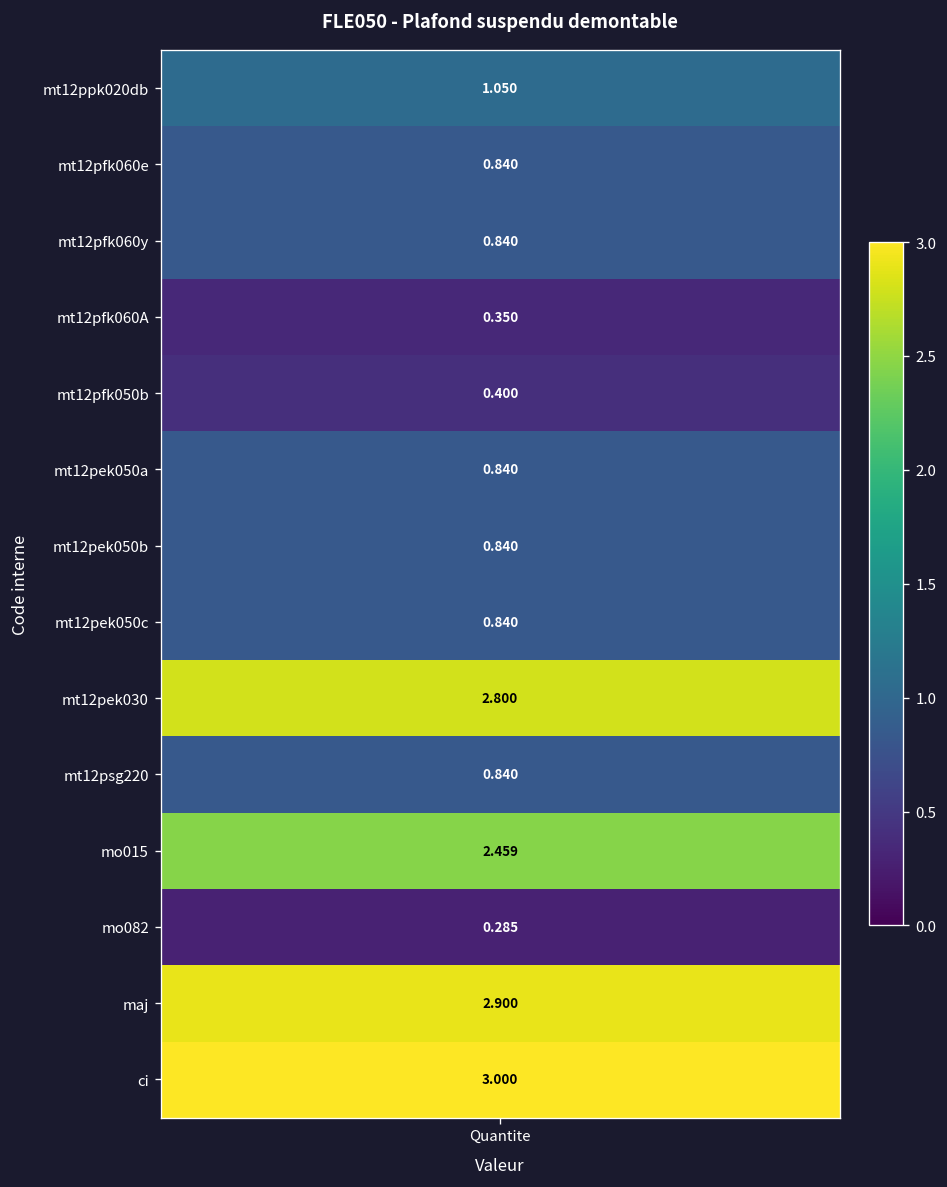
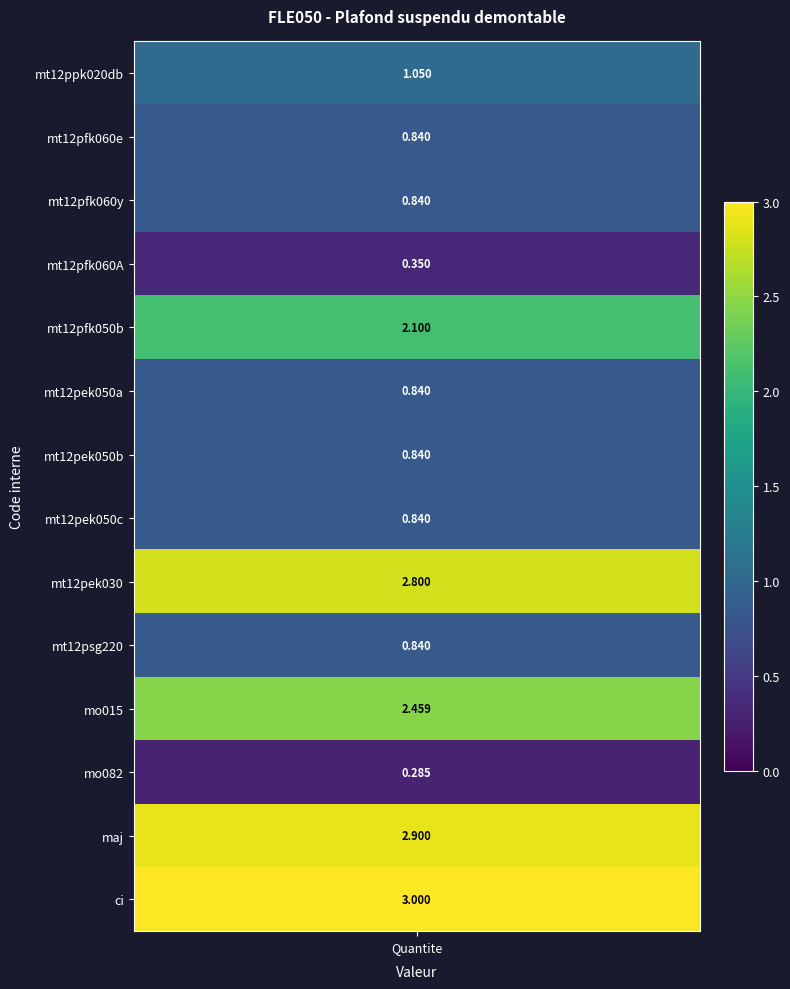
  {
    "mt12ppk020db": {
      "Quantite": 1.050
    },
    "mt12pfk060e": {
      "Quantite": 0.840
    },
    "mt12pfk060y": {
      "Quantite": 0.840
    },
    "mt12pfk060A": {
      "Quantite": 0.350
    },
    "mt12pfk050b": {
-     "Quantite": 0.400
+     "Quantite": 2.100
    },
    "mt12pek050a": {
      "Quantite": 0.840
    },
    "mt12pek050b": {
      "Quantite": 0.840
    },
    "mt12pek050c": {
      "Quantite": 0.840
    },
    "mt12pek030": {
      "Quantite": 2.800
    },
    "mt12psg220": {
      "Quantite": 0.840
    },
    "mo015": {
      "Quantite": 2.459
    },
    "mo082": {
      "Quantite": 0.285
    },
    "maj": {
      "Quantite": 2.900
    },
    "ci": {
      "Quantite": 3.000
    }
  }
